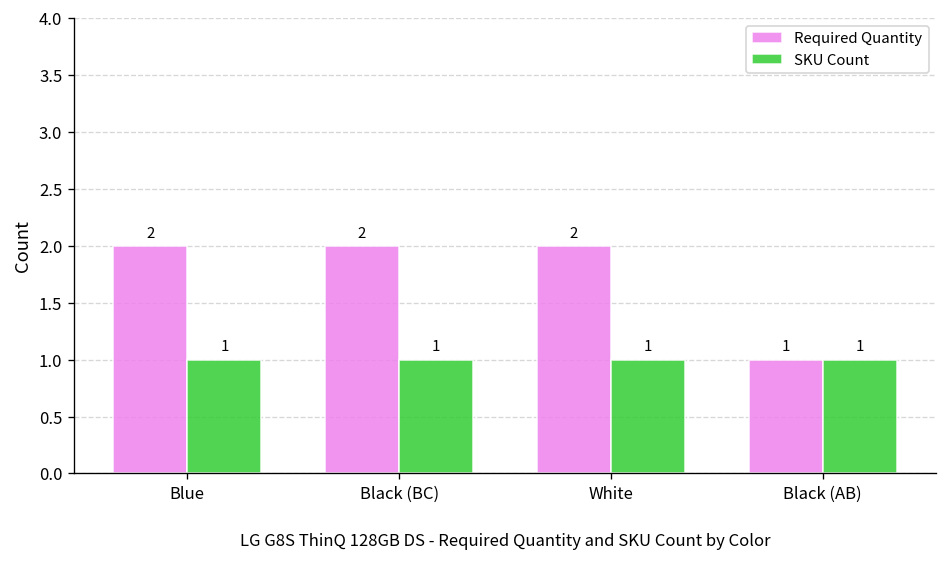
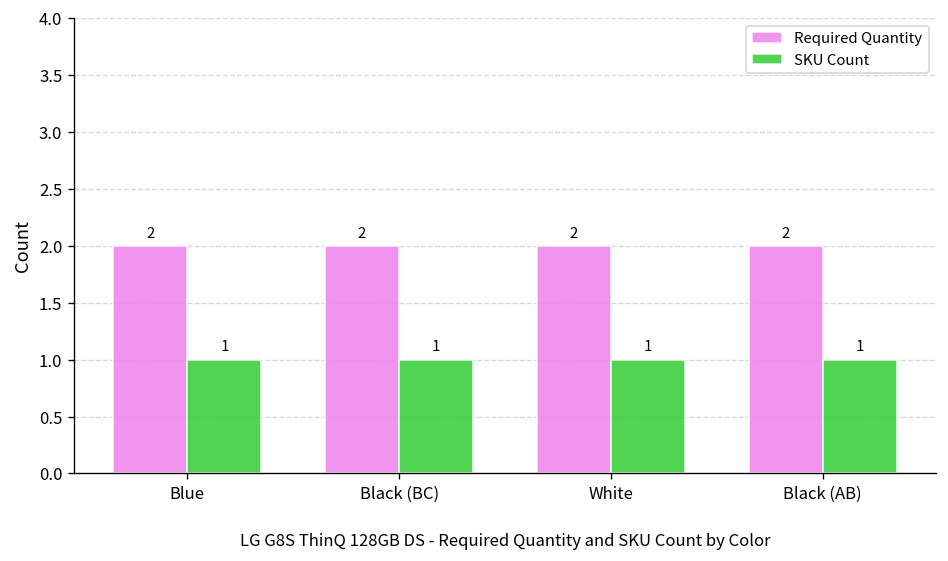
  {
    "Required Quantity": {
      "Blue": 2,
      "Black (BC)": 2,
      "White": 2,
-     "Black (AB)": 1
+     "Black (AB)": 2
    },
    "SKU Count": {
      "Blue": 1,
      "Black (BC)": 1,
      "White": 1,
      "Black (AB)": 1
    }
  }
